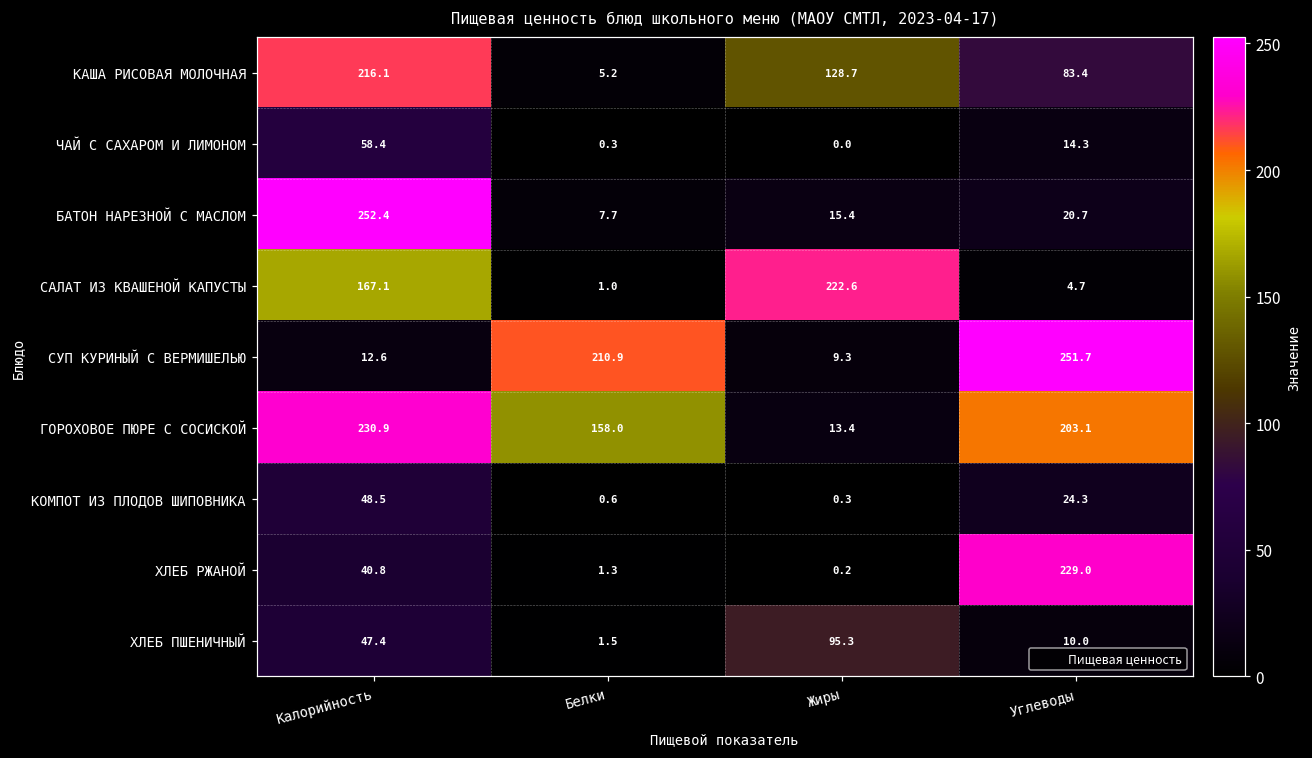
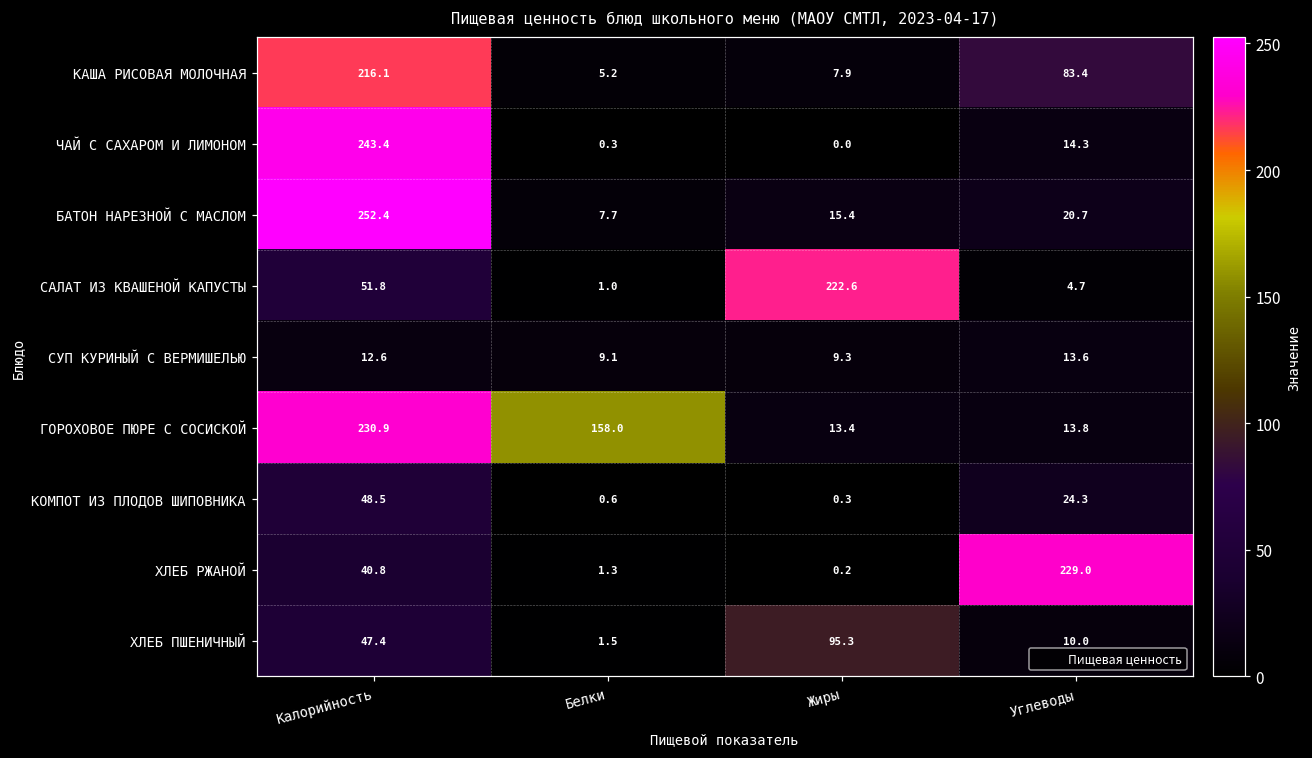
  {
    "КАША РИСОВАЯ МОЛОЧНАЯ": {
      "Калорийность": 216.1,
      "Белки": 5.2,
-     "Жиры": 128.7,
+     "Жиры": 7.9,
      "Углеводы": 83.4
    },
    "ЧАЙ С САХАРОМ И ЛИМОНОМ": {
-     "Калорийность": 58.4,
+     "Калорийность": 243.4,
      "Белки": 0.3,
      "Жиры": 0.0,
      "Углеводы": 14.3
    },
    "БАТОН НАРЕЗНОЙ С МАСЛОМ": {
      "Калорийность": 252.4,
      "Белки": 7.7,
      "Жиры": 15.4,
      "Углеводы": 20.7
    },
    "САЛАТ ИЗ КВАШЕНОЙ КАПУСТЫ": {
-     "Калорийность": 167.1,
+     "Калорийность": 51.8,
      "Белки": 1.0,
      "Жиры": 222.6,
      "Углеводы": 4.7
    },
    "СУП КУРИНЫЙ С ВЕРМИШЕЛЬЮ": {
      "Калорийность": 12.6,
-     "Белки": 210.9,
+     "Белки": 9.1,
      "Жиры": 9.3,
-     "Углеводы": 251.7
+     "Углеводы": 13.6
    },
    "ГОРОХОВОЕ ПЮРЕ С СОСИСКОЙ": {
      "Калорийность": 230.9,
      "Белки": 158.0,
      "Жиры": 13.4,
-     "Углеводы": 203.1
+     "Углеводы": 13.8
    },
    "КОМПОТ ИЗ ПЛОДОВ ШИПОВНИКА": {
      "Калорийность": 48.5,
      "Белки": 0.6,
      "Жиры": 0.3,
      "Углеводы": 24.3
    },
    "ХЛЕБ РЖАНОЙ": {
      "Калорийность": 40.8,
      "Белки": 1.3,
      "Жиры": 0.2,
      "Углеводы": 229.0
    },
    "ХЛЕБ ПШЕНИЧНЫЙ": {
      "Калорийность": 47.4,
      "Белки": 1.5,
      "Жиры": 95.3,
      "Углеводы": 10.0
    }
  }
